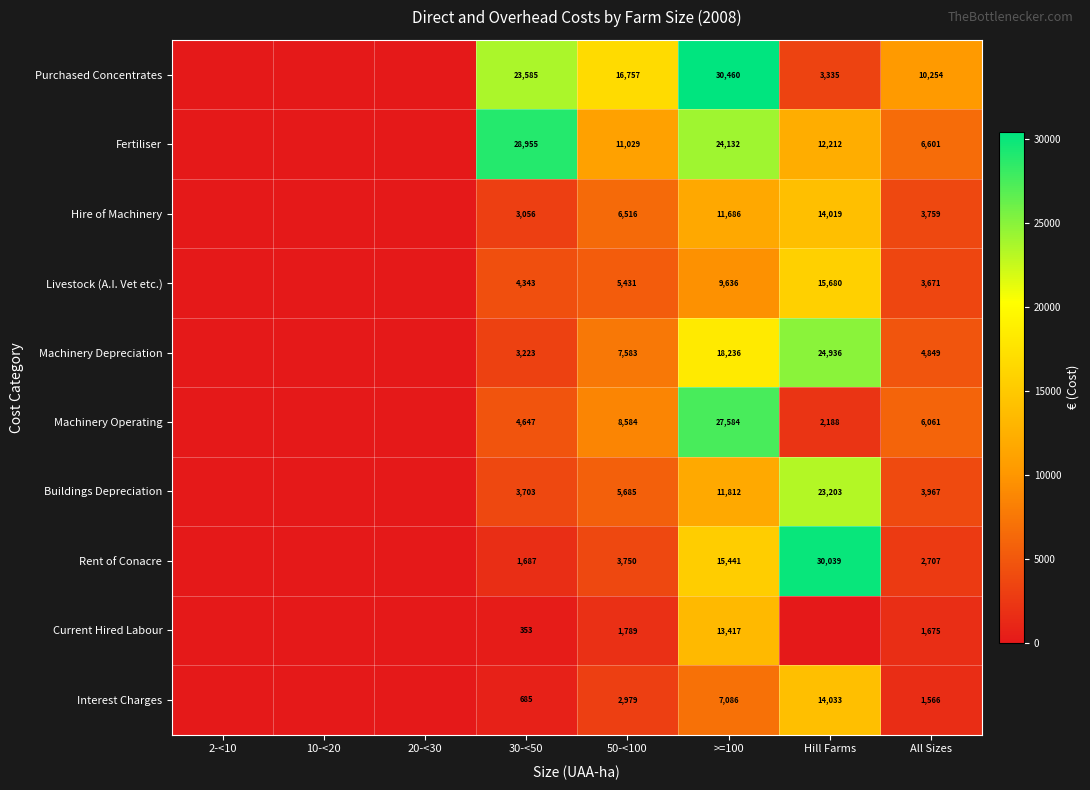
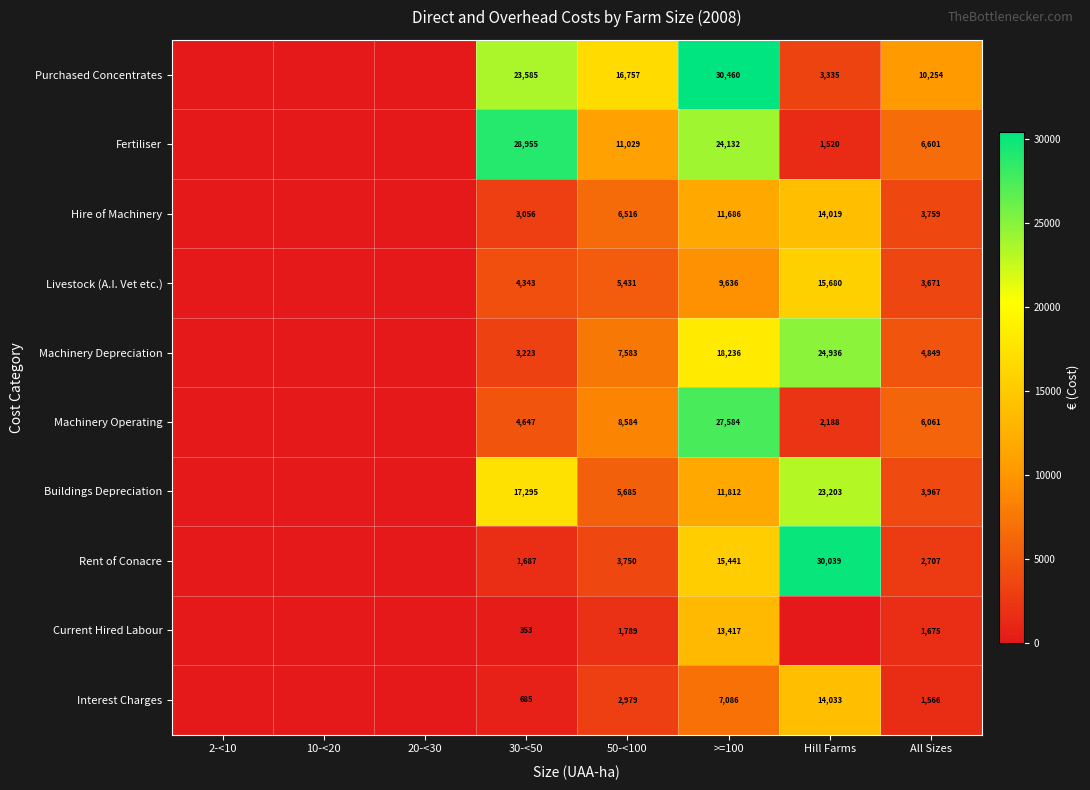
  {
    "Purchased Concentrates": {
      "30-<50": "23,585",
      "50-<100": "16,757",
      ">=100": "30,460",
      "Hill Farms": "3,335",
      "All Sizes": "10,254"
    },
    "Fertiliser": {
      "30-<50": "28,955",
      "50-<100": "11,029",
      ">=100": "24,132",
-     "Hill Farms": "12,212",
+     "Hill Farms": "1,520",
      "All Sizes": "6,601"
    },
    "Hire of Machinery": {
      "30-<50": "3,056",
      "50-<100": "6,516",
      ">=100": "11,686",
      "Hill Farms": "14,019",
      "All Sizes": "3,759"
    },
    "Livestock (A.I. Vet etc.)": {
      "30-<50": "4,343",
      "50-<100": "5,431",
      ">=100": "9,636",
      "Hill Farms": "15,680",
      "All Sizes": "3,671"
    },
    "Machinery Depreciation": {
      "30-<50": "3,223",
      "50-<100": "7,583",
      ">=100": "18,236",
      "Hill Farms": "24,936",
      "All Sizes": "4,849"
    },
    "Machinery Operating": {
      "30-<50": "4,647",
      "50-<100": "8,584",
      ">=100": "27,584",
      "Hill Farms": "2,188",
      "All Sizes": "6,061"
    },
    "Buildings Depreciation": {
-     "30-<50": "3,703",
+     "30-<50": "17,295",
      "50-<100": "5,685",
      ">=100": "11,812",
      "Hill Farms": "23,203",
      "All Sizes": "3,967"
    },
    "Rent of Conacre": {
      "30-<50": "1,687",
      "50-<100": "3,750",
      ">=100": "15,441",
      "Hill Farms": "30,039",
      "All Sizes": "2,707"
    },
    "Current Hired Labour": {
      "30-<50": "353",
      "50-<100": "1,789",
      ">=100": "13,417",
      "All Sizes": "1,675"
    },
    "Interest Charges": {
      "30-<50": "685",
      "50-<100": "2,979",
      ">=100": "7,086",
      "Hill Farms": "14,033",
      "All Sizes": "1,566"
    }
  }
